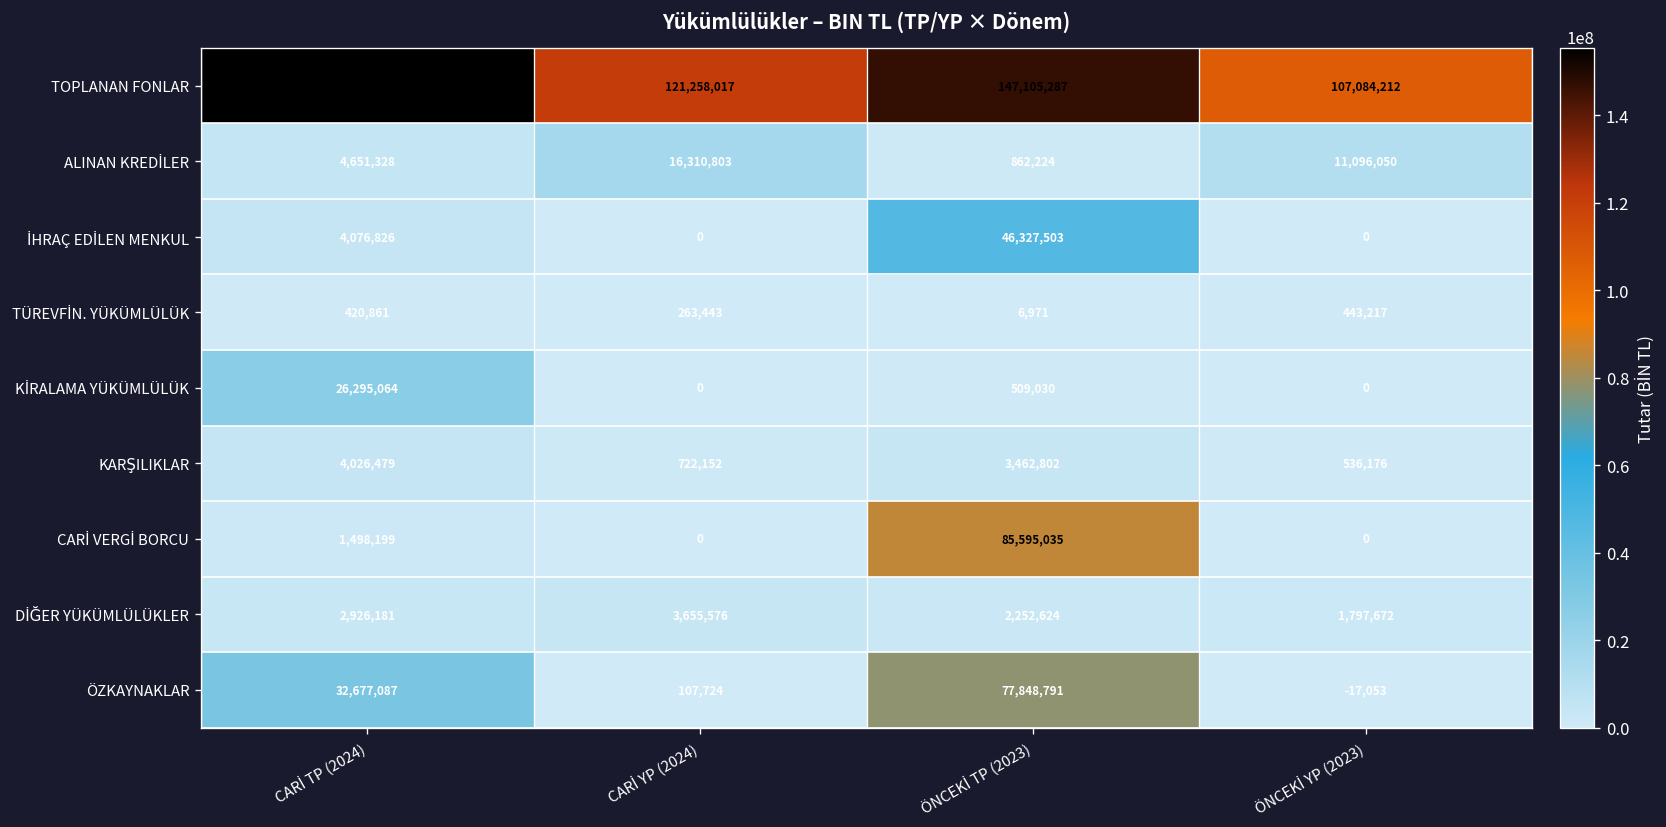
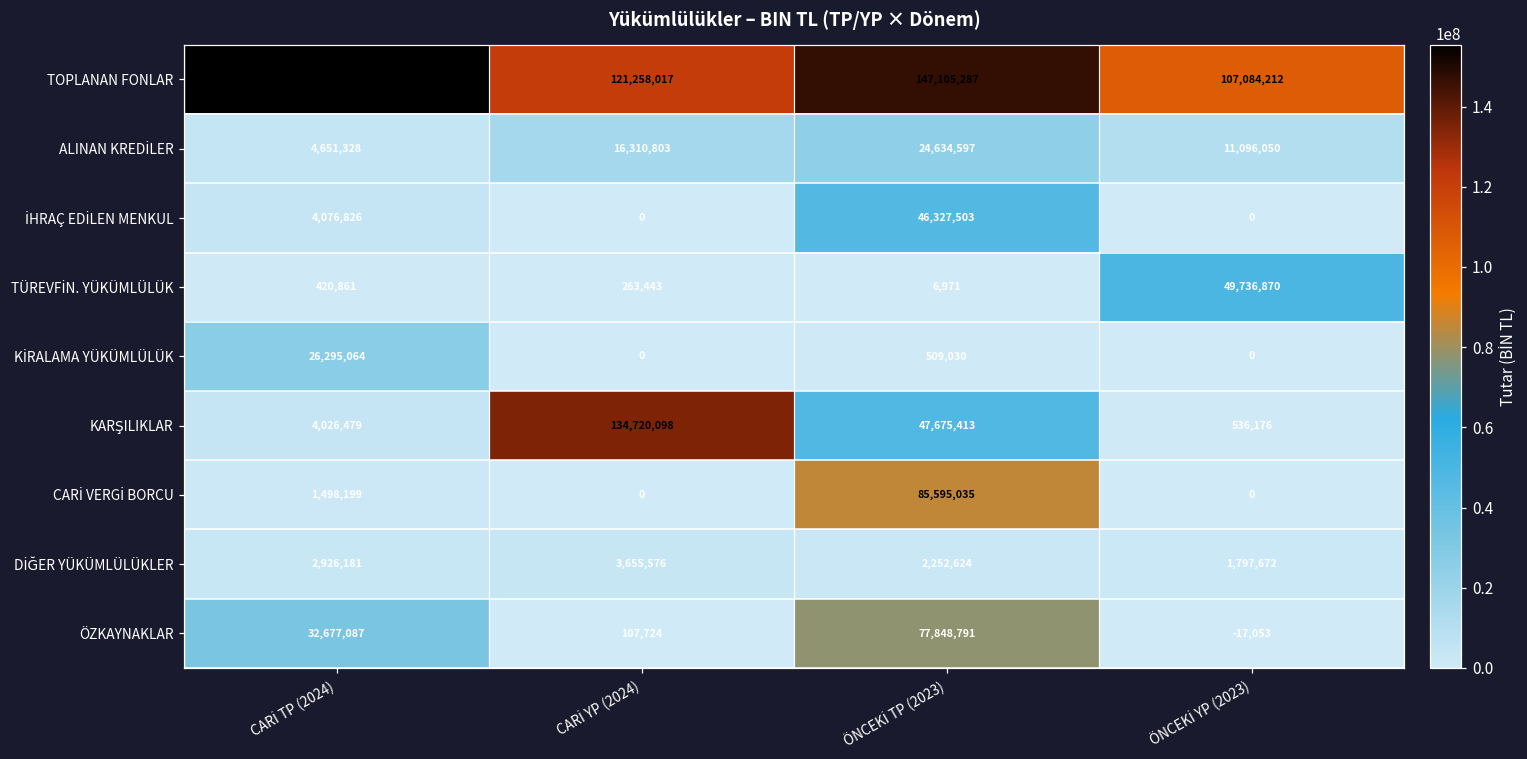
  {
    "TOPLANAN FONLAR": {
      "CARİ YP (2024)": "121,258,017",
      "ÖNCEKİ TP (2023)": "147,105,287",
      "ÖNCEKİ YP (2023)": "107,084,212"
    },
    "ALINAN KREDİLER": {
      "CARİ TP (2024)": "4,651,328",
      "CARİ YP (2024)": "16,310,803",
-     "ÖNCEKİ TP (2023)": "862,224",
+     "ÖNCEKİ TP (2023)": "24,634,597",
      "ÖNCEKİ YP (2023)": "11,096,050"
    },
    "İHRAÇ EDİLEN MENKUL": {
      "CARİ TP (2024)": "4,076,826",
      "ÖNCEKİ TP (2023)": "46,327,503"
    },
    "TÜREVFİN. YÜKÜMLÜLÜK": {
      "CARİ TP (2024)": "420,861",
-     "ÖNCEKİ YP (2023)": "443,217"
+     "ÖNCEKİ YP (2023)": "49,736,870"
    },
    "KİRALAMA YÜKÜMLÜLÜK": {
      "CARİ TP (2024)": "26,295,064",
      "ÖNCEKİ TP (2023)": "509,030"
    },
    "KARŞILIKLAR": {
      "CARİ TP (2024)": "4,026,479",
-     "CARİ YP (2024)": "722,152",
-     "ÖNCEKİ TP (2023)": "3,462,802",
+     "CARİ YP (2024)": "134,720,098",
+     "ÖNCEKİ TP (2023)": "47,675,413",
      "ÖNCEKİ YP (2023)": "536,176"
    },
    "CARİ VERGİ BORCU": {
      "CARİ TP (2024)": "1,498,199",
      "ÖNCEKİ TP (2023)": "85,595,035"
    },
    "DİĞER YÜKÜMLÜLÜKLER": {
      "CARİ TP (2024)": "2,926,181",
      "CARİ YP (2024)": "3,655,576",
      "ÖNCEKİ TP (2023)": "2,252,624",
      "ÖNCEKİ YP (2023)": "1,797,672"
    },
    "ÖZKAYNAKLAR": {
      "CARİ TP (2024)": "32,677,087",
      "ÖNCEKİ TP (2023)": "77,848,791"
    }
  }
